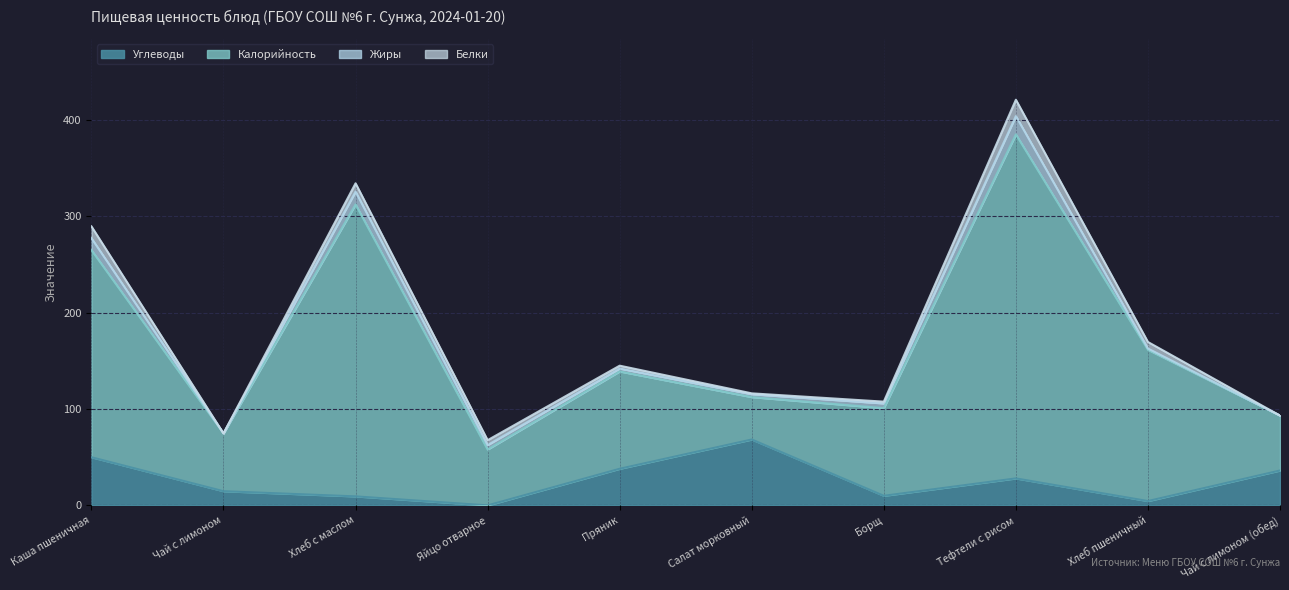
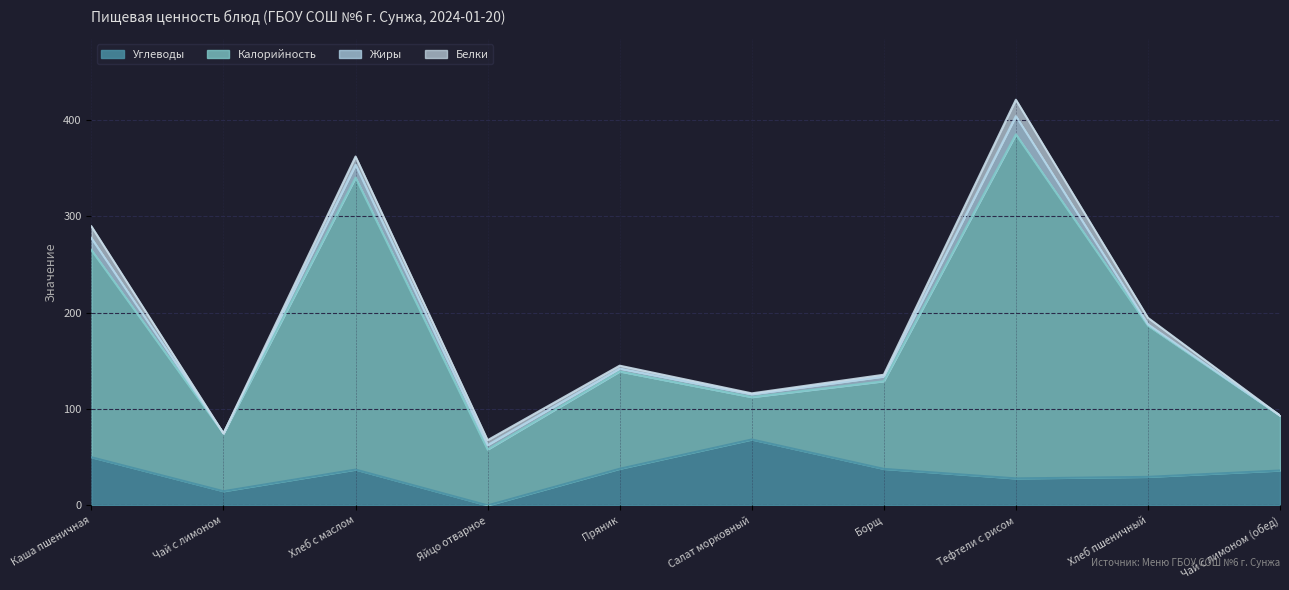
  {
    "Углеводы": {
      "Каша пшеничная": 50,
      "Чай с лимоном": 10,
-     "Хлеб с маслом": 10,
+     "Хлеб с маслом": 40,
      "Яйцо отварное": 0,
      "Пряник": 40,
      "Салат морковный": 70,
-     "Борщ": 10,
+     "Борщ": 40,
      "Тефтели с рисом": 30,
-     "Хлеб пшеничный": 0,
+     "Хлеб пшеничный": 30,
      "Чай с лимоном (обед)": 40
    }
  }
